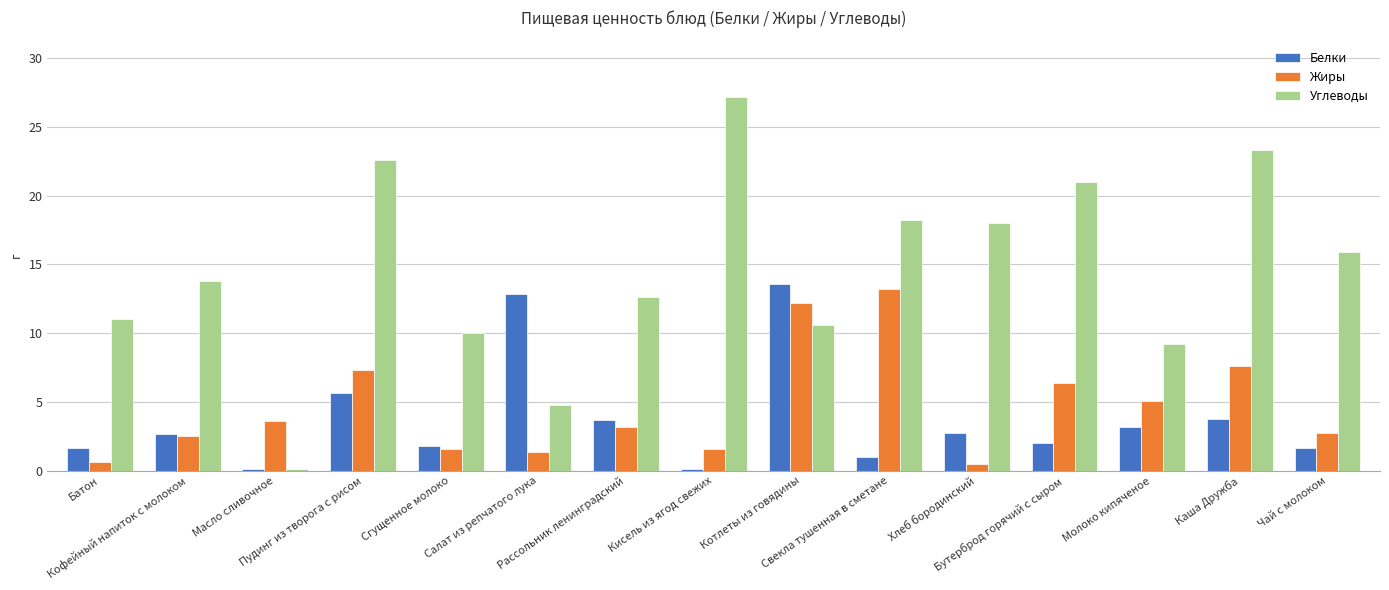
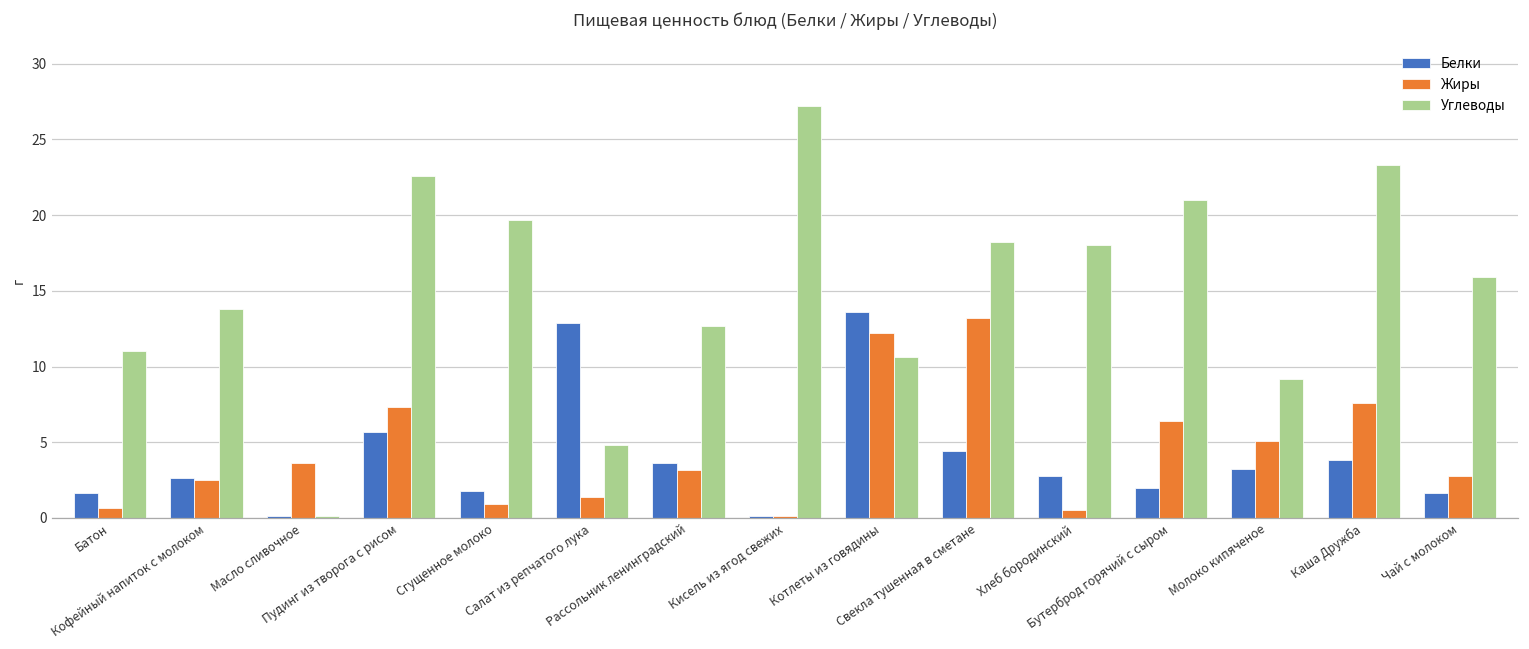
  {
    "Белки": {
      "Батон": 1.6,
      "Кофейный напиток с молоком": 2.7,
      "Пудинг из творога с рисом": 5.7,
      "Сгущенное молоко": 1.8,
      "Салат из репчатого лука": 12.9,
      "Рассольник ленинградский": 3.7,
      "Котлеты из говядины": 13.6,
-     "Свекла тушенная в сметане": 1.0,
+     "Свекла тушенная в сметане": 4.4,
      "Хлеб бородинский": 2.8,
      "Бутерброд горячий с сыром": 2.0,
      "Молоко кипяченое": 3.2,
      "Каша Дружба": 3.8,
      "Чай с молоком": 1.7
    },
    "Жиры": {
      "Батон": 0.6,
      "Кофейный напиток с молоком": 2.5,
      "Масло сливочное": 3.6,
      "Пудинг из творога с рисом": 7.3,
-     "Сгущенное молоко": 1.6,
+     "Сгущенное молоко": 0.9,
      "Салат из репчатого лука": 1.4,
      "Рассольник ленинградский": 3.2,
-     "Кисель из ягод свежих": 1.6,
+     "Кисель из ягод свежих": 0.1,
      "Котлеты из говядины": 12.2,
      "Свекла тушенная в сметане": 13.2,
      "Хлеб бородинский": 0.5,
      "Бутерброд горячий с сыром": 6.4,
      "Молоко кипяченое": 5.1,
      "Каша Дружба": 7.6,
      "Чай с молоком": 2.8
    },
    "Углеводы": {
      "Батон": 11.0,
      "Кофейный напиток с молоком": 13.8,
      "Пудинг из творога с рисом": 22.6,
-     "Сгущенное молоко": 10.0,
+     "Сгущенное молоко": 19.7,
      "Салат из репчатого лука": 4.8,
      "Рассольник ленинградский": 12.7,
      "Кисель из ягод свежих": 27.2,
      "Котлеты из говядины": 10.6,
      "Свекла тушенная в сметане": 18.2,
      "Хлеб бородинский": 18.0,
      "Бутерброд горячий с сыром": 21.0,
      "Молоко кипяченое": 9.2,
      "Каша Дружба": 23.3,
      "Чай с молоком": 15.9
    }
  }
